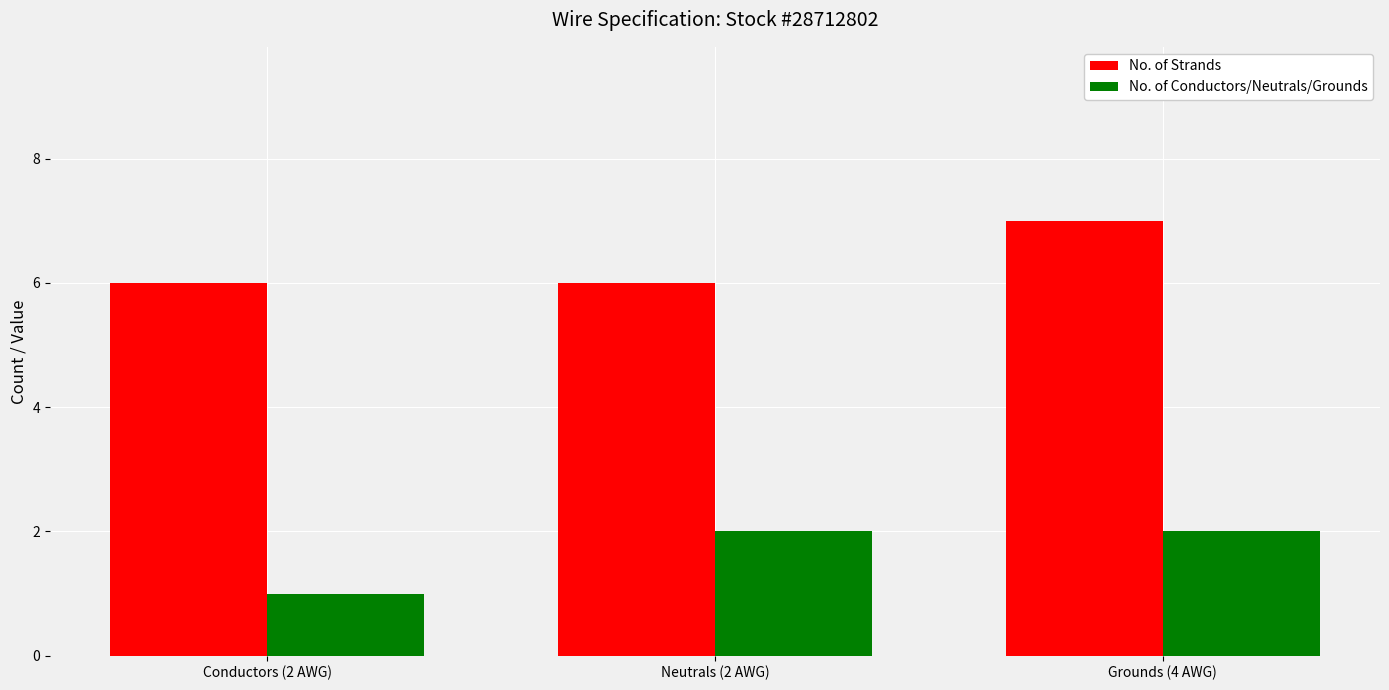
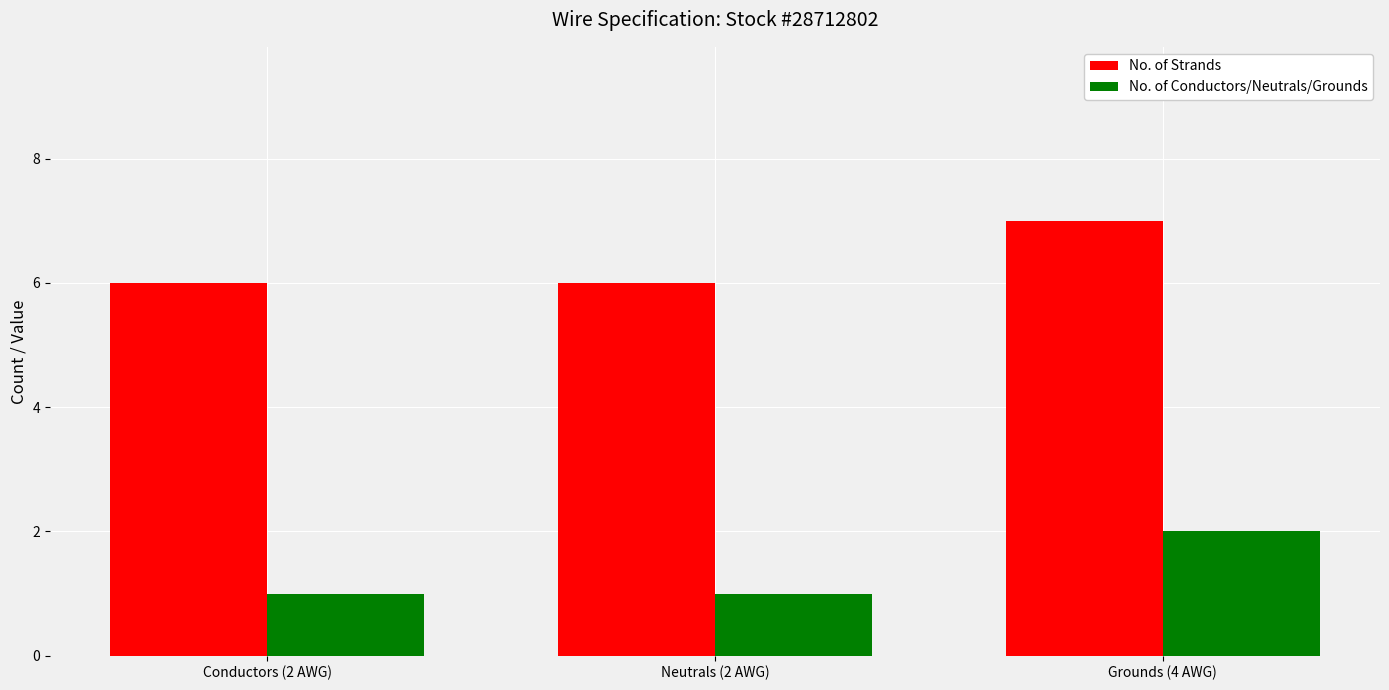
  {
    "No. of Strands": {
      "Conductors (2 AWG)": 6,
      "Neutrals (2 AWG)": 6,
      "Grounds (4 AWG)": 7
    },
    "No. of Conductors/Neutrals/Grounds": {
      "Conductors (2 AWG)": 1,
-     "Neutrals (2 AWG)": 2,
+     "Neutrals (2 AWG)": 1,
      "Grounds (4 AWG)": 2
    }
  }
